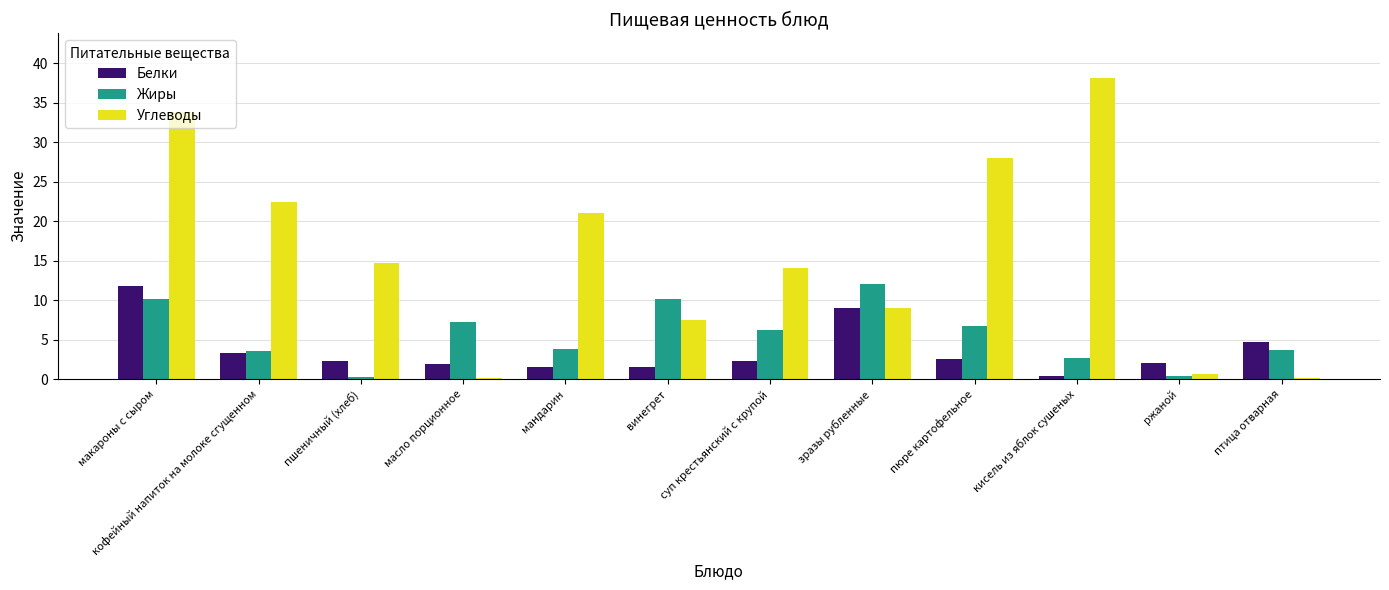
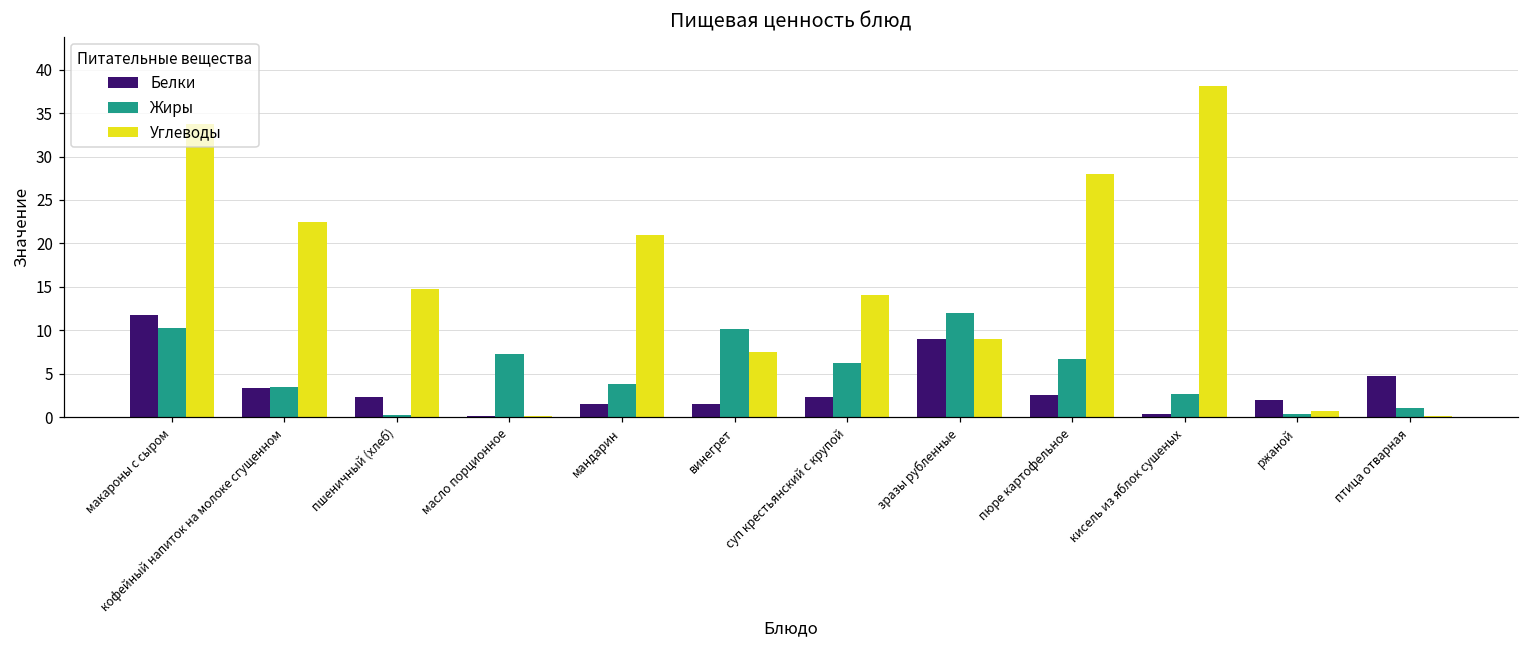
  {
    "Белки": {
      "макароны с сыром": 12,
      "кофейный напиток на молоке сгущенном": 3,
      "пшеничный (хлеб)": 2,
-     "масло порционное": 2,
+     "масло порционное": 0,
      "мандарин": 2,
      "винегрет": 2,
      "суп крестьянский с крупой": 2,
      "зразы рубленные": 9,
      "пюре картофельное": 3,
      "кисель из яблок сушеных": 0,
      "ржаной": 2,
      "птица отварная": 5
    },
    "Жиры": {
      "макароны с сыром": 10,
      "кофейный напиток на молоке сгущенном": 4,
      "масло порционное": 7,
      "мандарин": 4,
      "винегрет": 10,
      "суп крестьянский с крупой": 6,
      "зразы рубленные": 12,
      "пюре картофельное": 7,
      "кисель из яблок сушеных": 3,
      "ржаной": 0,
-     "птица отварная": 4
+     "птица отварная": 1
    },
    "Углеводы": {
      "кофейный напиток на молоке сгущенном": 23,
      "пшеничный (хлеб)": 15,
      "мандарин": 21,
      "винегрет": 8,
      "суп крестьянский с крупой": 14,
      "зразы рубленные": 9,
      "пюре картофельное": 28,
      "кисель из яблок сушеных": 38,
      "ржаной": 1
    }
  }
